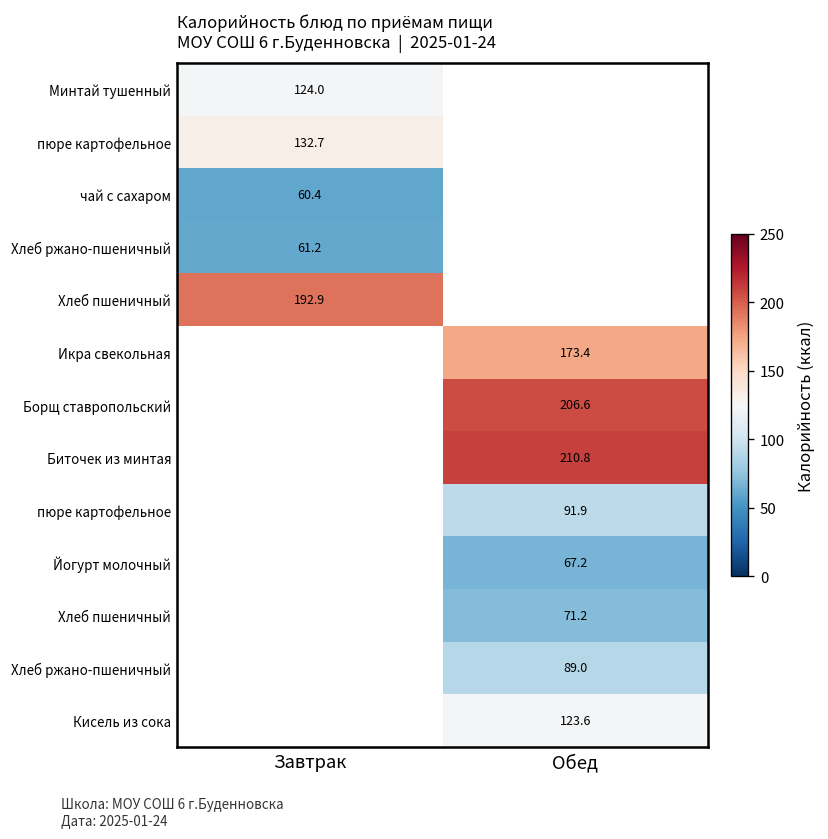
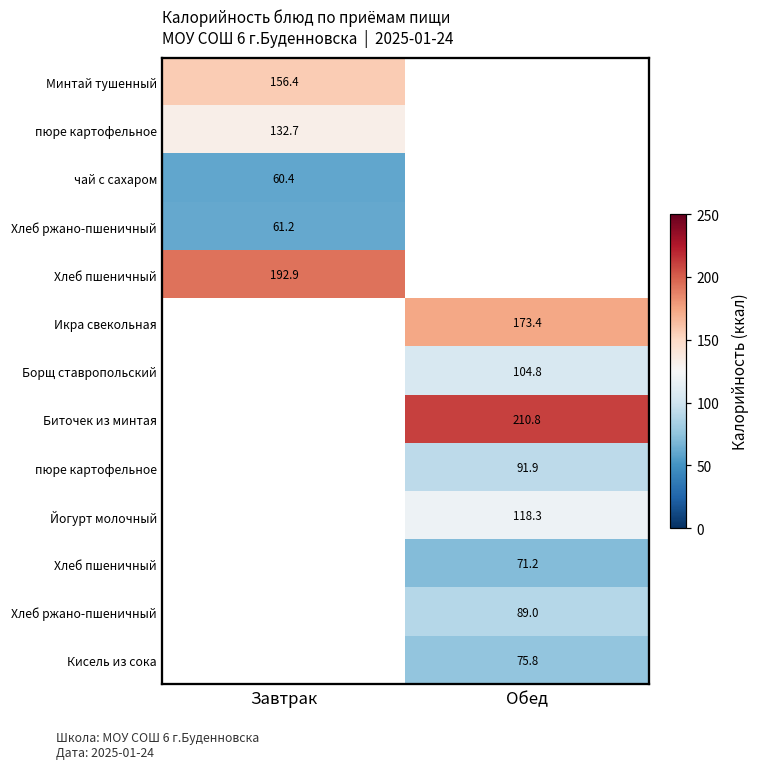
  {
    "Минтай тушенный": {
-     "Завтрак": 124.0
+     "Завтрак": 156.4
    },
    "пюре картофельное": {
      "Завтрак": 132.7,
      "Обед": 91.9
    },
    "чай с сахаром": {
      "Завтрак": 60.4
    },
    "Хлеб ржано-пшеничный": {
      "Завтрак": 61.2,
      "Обед": 89.0
    },
    "Хлеб пшеничный": {
      "Завтрак": 192.9,
      "Обед": 71.2
    },
    "Икра свекольная": {
      "Обед": 173.4
    },
    "Борщ ставропольский": {
-     "Обед": 206.6
+     "Обед": 104.8
    },
    "Биточек из минтая": {
      "Обед": 210.8
    },
    "Йогурт молочный": {
-     "Обед": 67.2
+     "Обед": 118.3
    },
    "Кисель из сока": {
-     "Обед": 123.6
+     "Обед": 75.8
    }
  }
